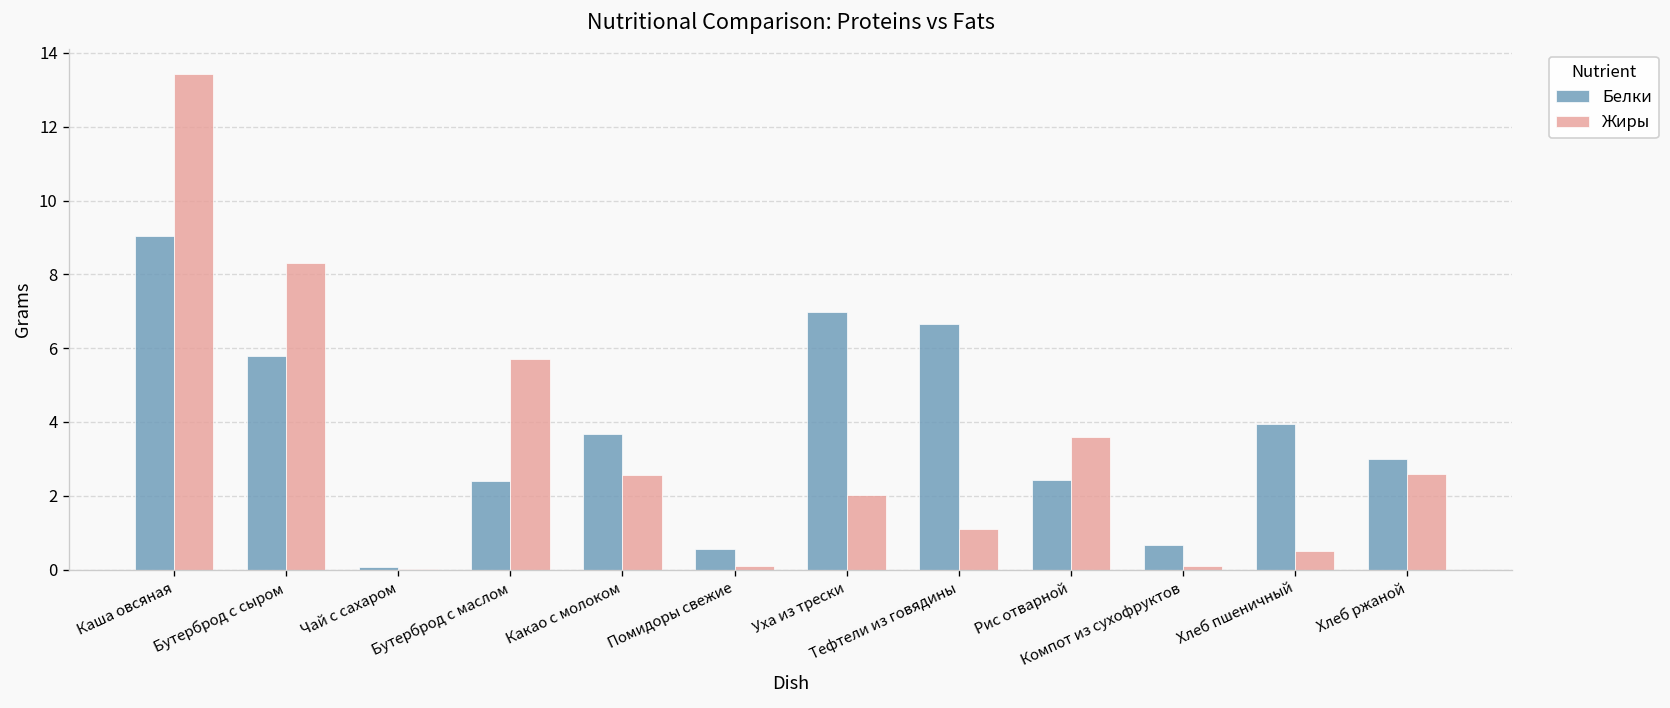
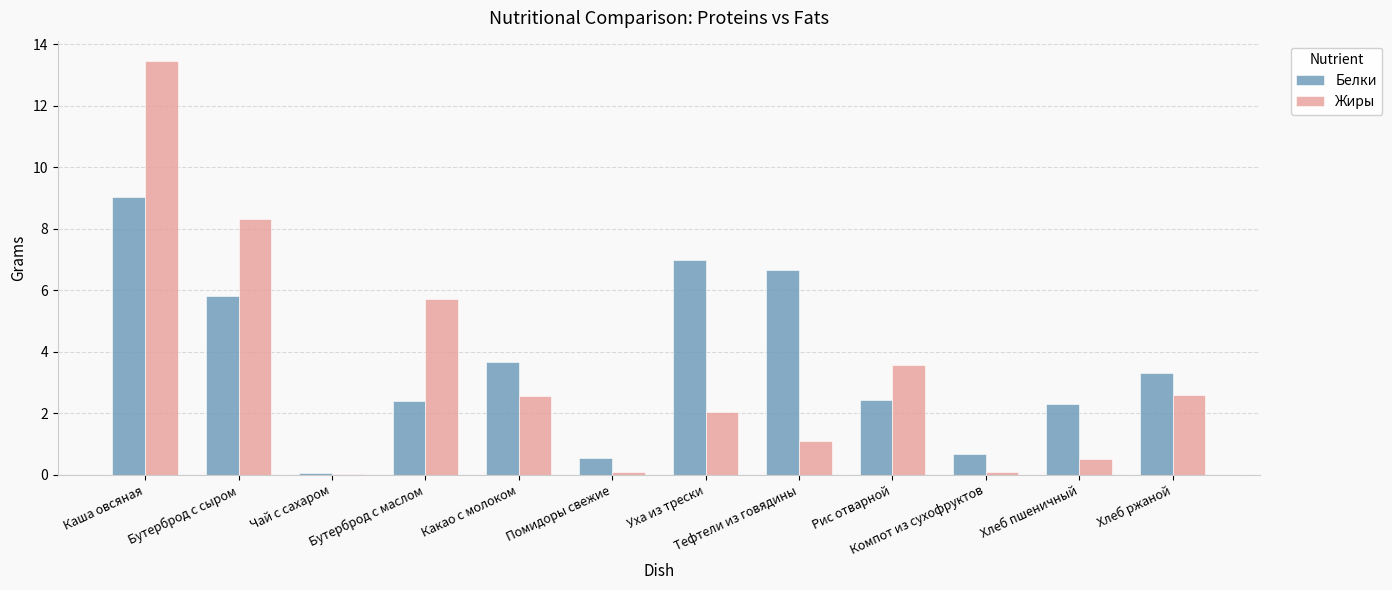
  {
    "Белки": {
      "Каша овсяная": 9.0,
      "Бутерброд с сыром": 5.8,
      "Бутерброд с маслом": 2.4,
      "Какао с молоком": 3.7,
      "Помидоры свежие": 0.6,
      "Уха из трески": 7.0,
      "Тефтели из говядины": 6.7,
      "Рис отварной": 2.4,
      "Компот из сухофруктов": 0.7,
-     "Хлеб пшеничный": 4.0,
-     "Хлеб ржаной": 3.0
+     "Хлеб пшеничный": 2.3,
+     "Хлеб ржаной": 3.3
    },
    "Жиры": {
      "Каша овсяная": 13.4,
      "Бутерброд с сыром": 8.3,
      "Бутерброд с маслом": 5.7,
      "Какао с молоком": 2.6,
      "Помидоры свежие": 0.1,
      "Уха из трески": 2.0,
      "Тефтели из говядины": 1.1,
      "Рис отварной": 3.6,
      "Компот из сухофруктов": 0.1,
      "Хлеб пшеничный": 0.5,
      "Хлеб ржаной": 2.6
    }
  }
